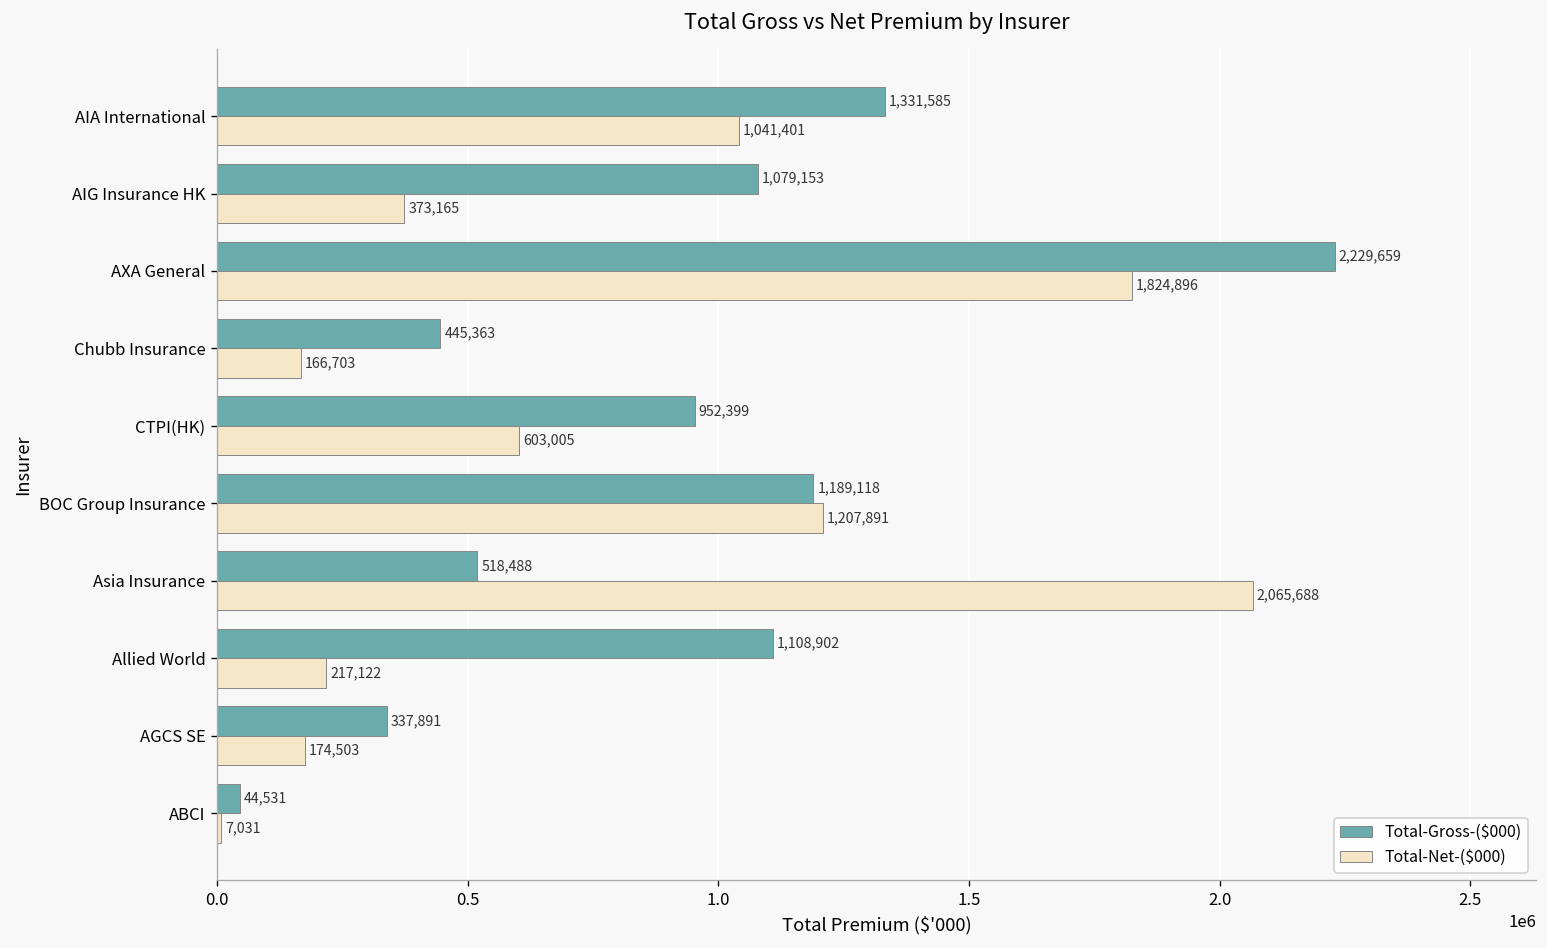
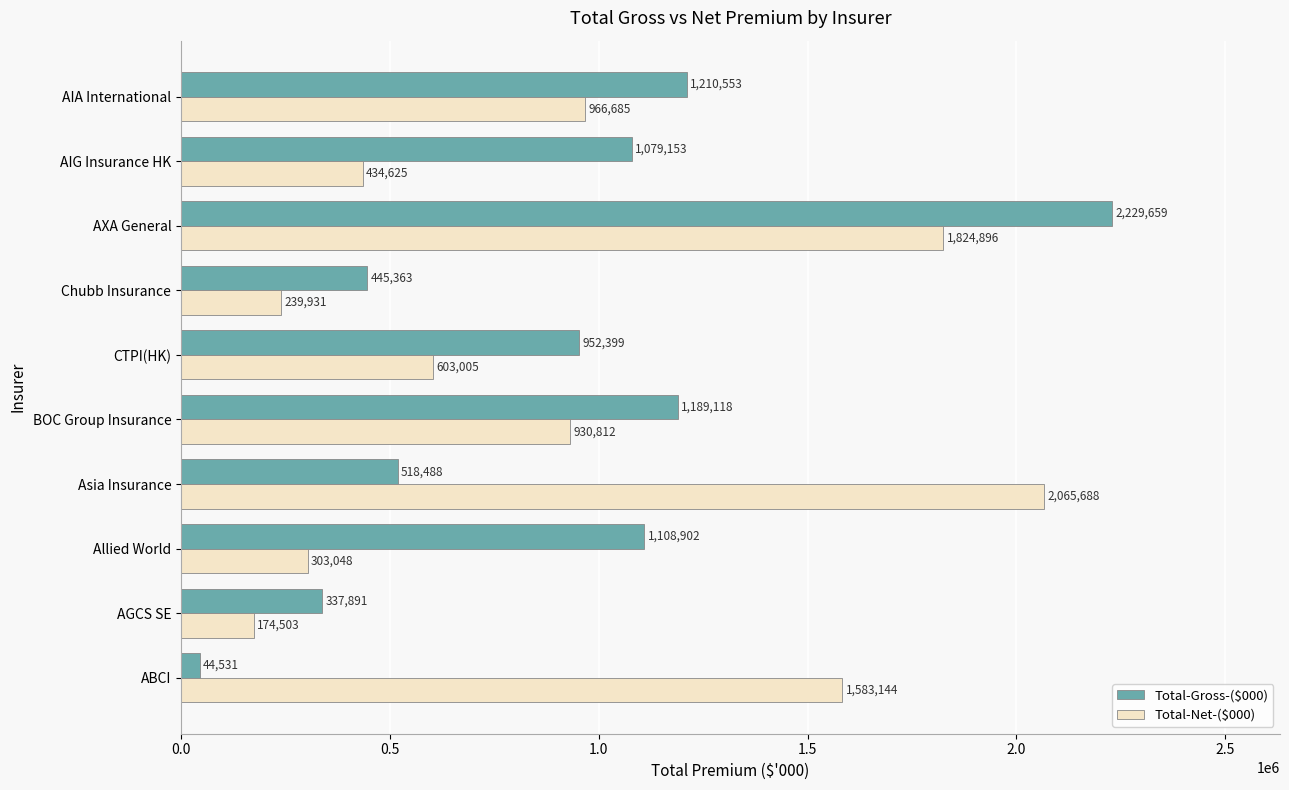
  {
    "Total-Gross-($000)": {
-     "AIA International": "1,331,585",
+     "AIA International": "1,210,553",
      "AIG Insurance HK": "1,079,153",
      "AXA General": "2,229,659",
      "Chubb Insurance": "445,363",
      "CTPI(HK)": "952,399",
      "BOC Group Insurance": "1,189,118",
      "Asia Insurance": "518,488",
      "Allied World": "1,108,902",
      "AGCS SE": "337,891",
      "ABCI": "44,531"
    },
    "Total-Net-($000)": {
-     "AIA International": "1,041,401",
-     "AIG Insurance HK": "373,165",
+     "AIA International": "966,685",
+     "AIG Insurance HK": "434,625",
      "AXA General": "1,824,896",
-     "Chubb Insurance": "166,703",
+     "Chubb Insurance": "239,931",
      "CTPI(HK)": "603,005",
-     "BOC Group Insurance": "1,207,891",
+     "BOC Group Insurance": "930,812",
      "Asia Insurance": "2,065,688",
-     "Allied World": "217,122",
+     "Allied World": "303,048",
      "AGCS SE": "174,503",
-     "ABCI": "7,031"
+     "ABCI": "1,583,144"
    }
  }
